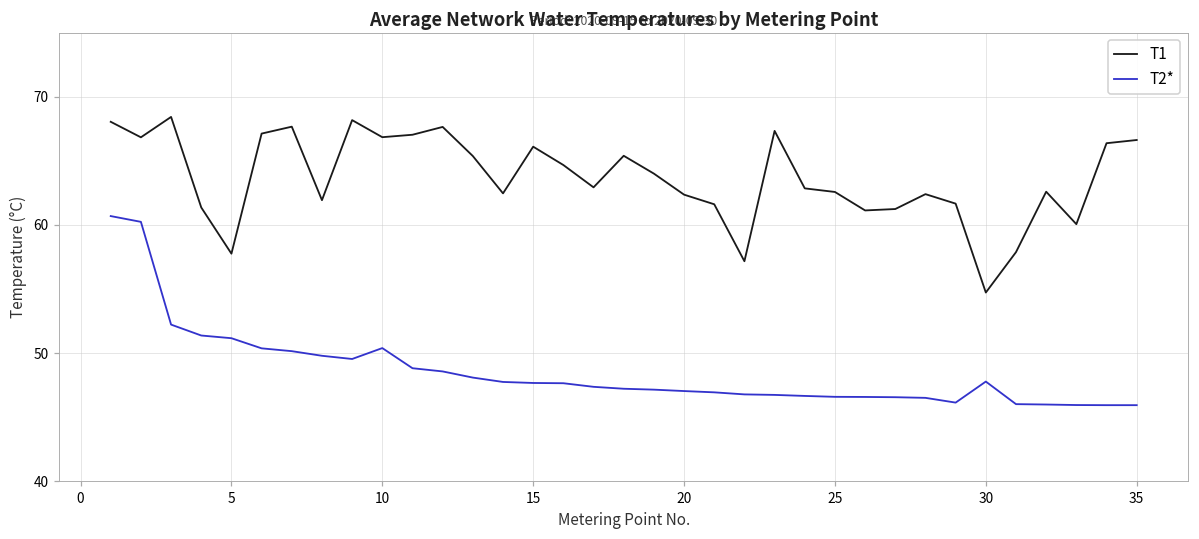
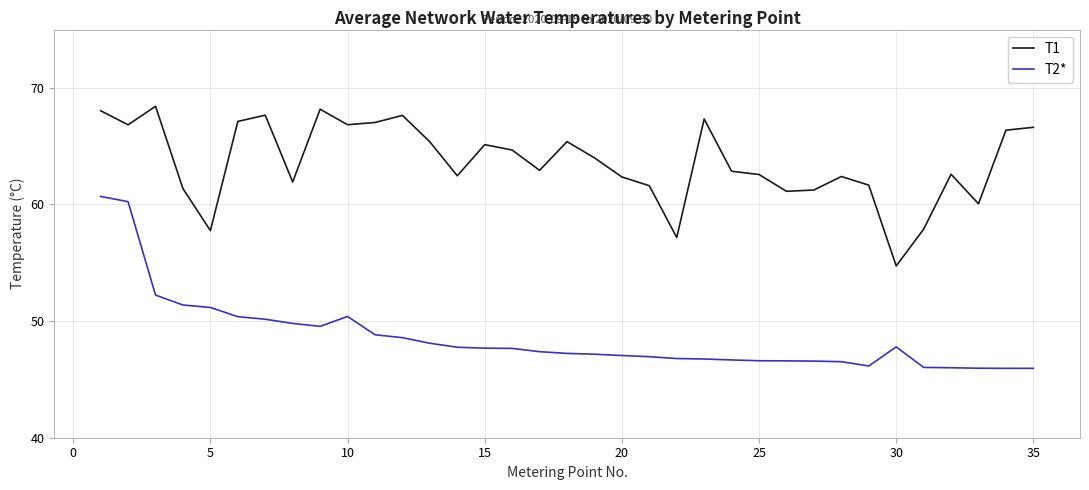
  {
    "T1": {
      "5": 57.8,
      "10": 66.8,
-     "15": 66.1,
+     "15": 65.1,
      "20": 62.4,
      "25": 62.6,
      "30": 54.7,
      "35": 66.6
    },
    "T2*": {
      "5": 51.2,
      "10": 50.4,
      "15": 47.7,
      "20": 47.1,
      "25": 46.6,
      "30": 47.8,
      "35": 46.0
    }
  }
